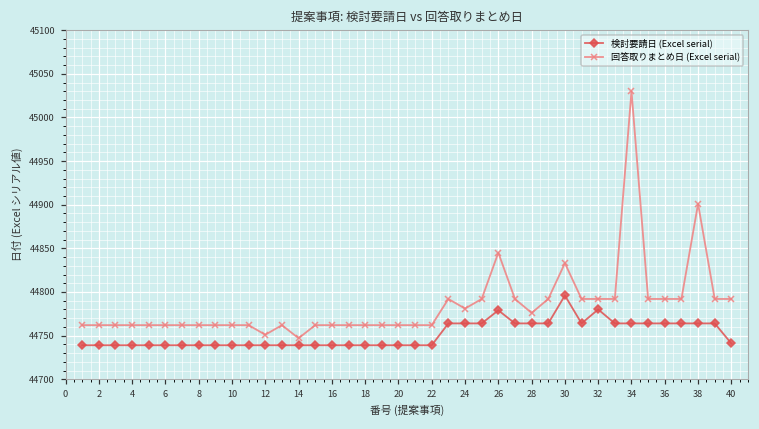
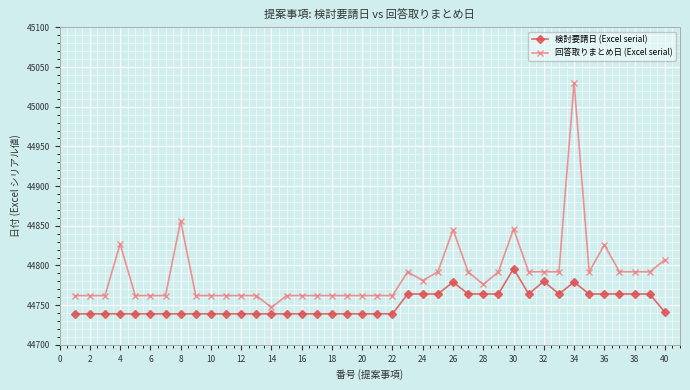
  {
    "検討要請日 (Excel serial)": {
      "2": 44740,
      "4": 44740,
      "6": 44740,
      "8": 44740,
      "10": 44740,
      "12": 44740,
      "14": 44740,
      "16": 44740,
      "18": 44740,
      "20": 44740,
      "22": 44740,
      "24": 44760,
      "26": 44780,
      "28": 44760,
      "30": 44800,
      "32": 44780,
-     "34": 44760,
+     "34": 44780,
      "36": 44760,
      "38": 44760,
      "40": 44740
    },
    "回答取りまとめ日 (Excel serial)": {
      "2": 44760,
-     "4": 44760,
+     "4": 44830,
      "6": 44760,
-     "8": 44760,
+     "8": 44860,
      "10": 44760,
-     "12": 44750,
+     "12": 44760,
      "14": 44750,
      "16": 44760,
      "18": 44760,
      "20": 44760,
      "22": 44760,
      "24": 44780,
      "26": 44850,
      "28": 44780,
-     "30": 44830,
+     "30": 44850,
      "32": 44790,
      "34": 45030,
-     "36": 44790,
-     "38": 44900,
-     "40": 44790
+     "36": 44830,
+     "38": 44790,
+     "40": 44810
    }
  }
